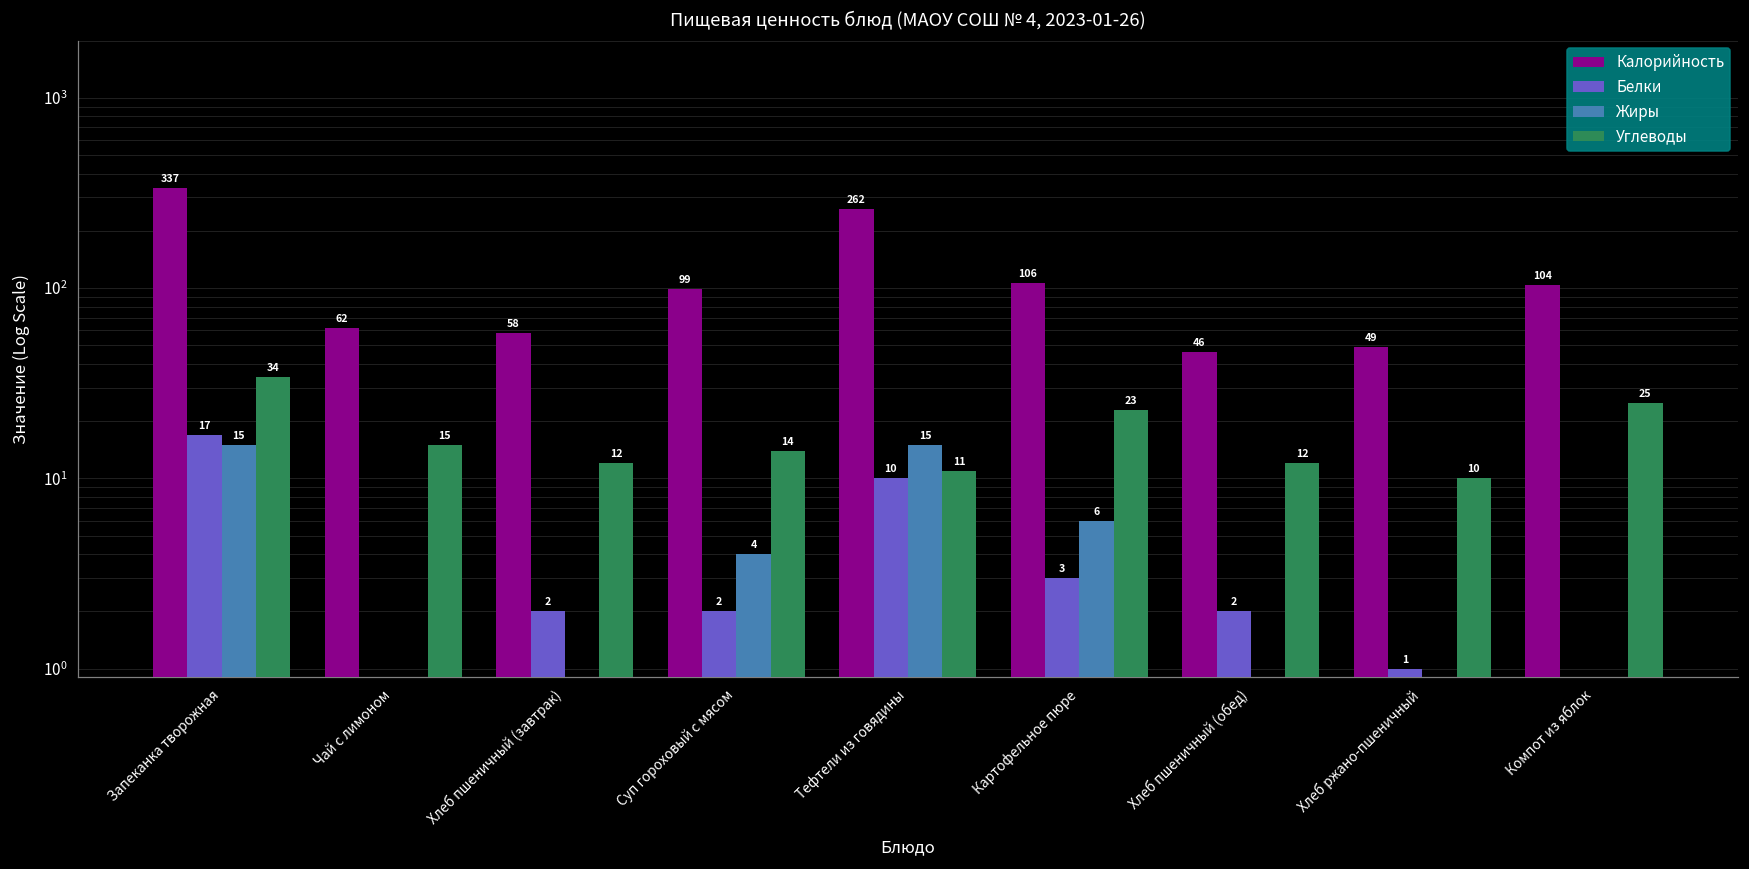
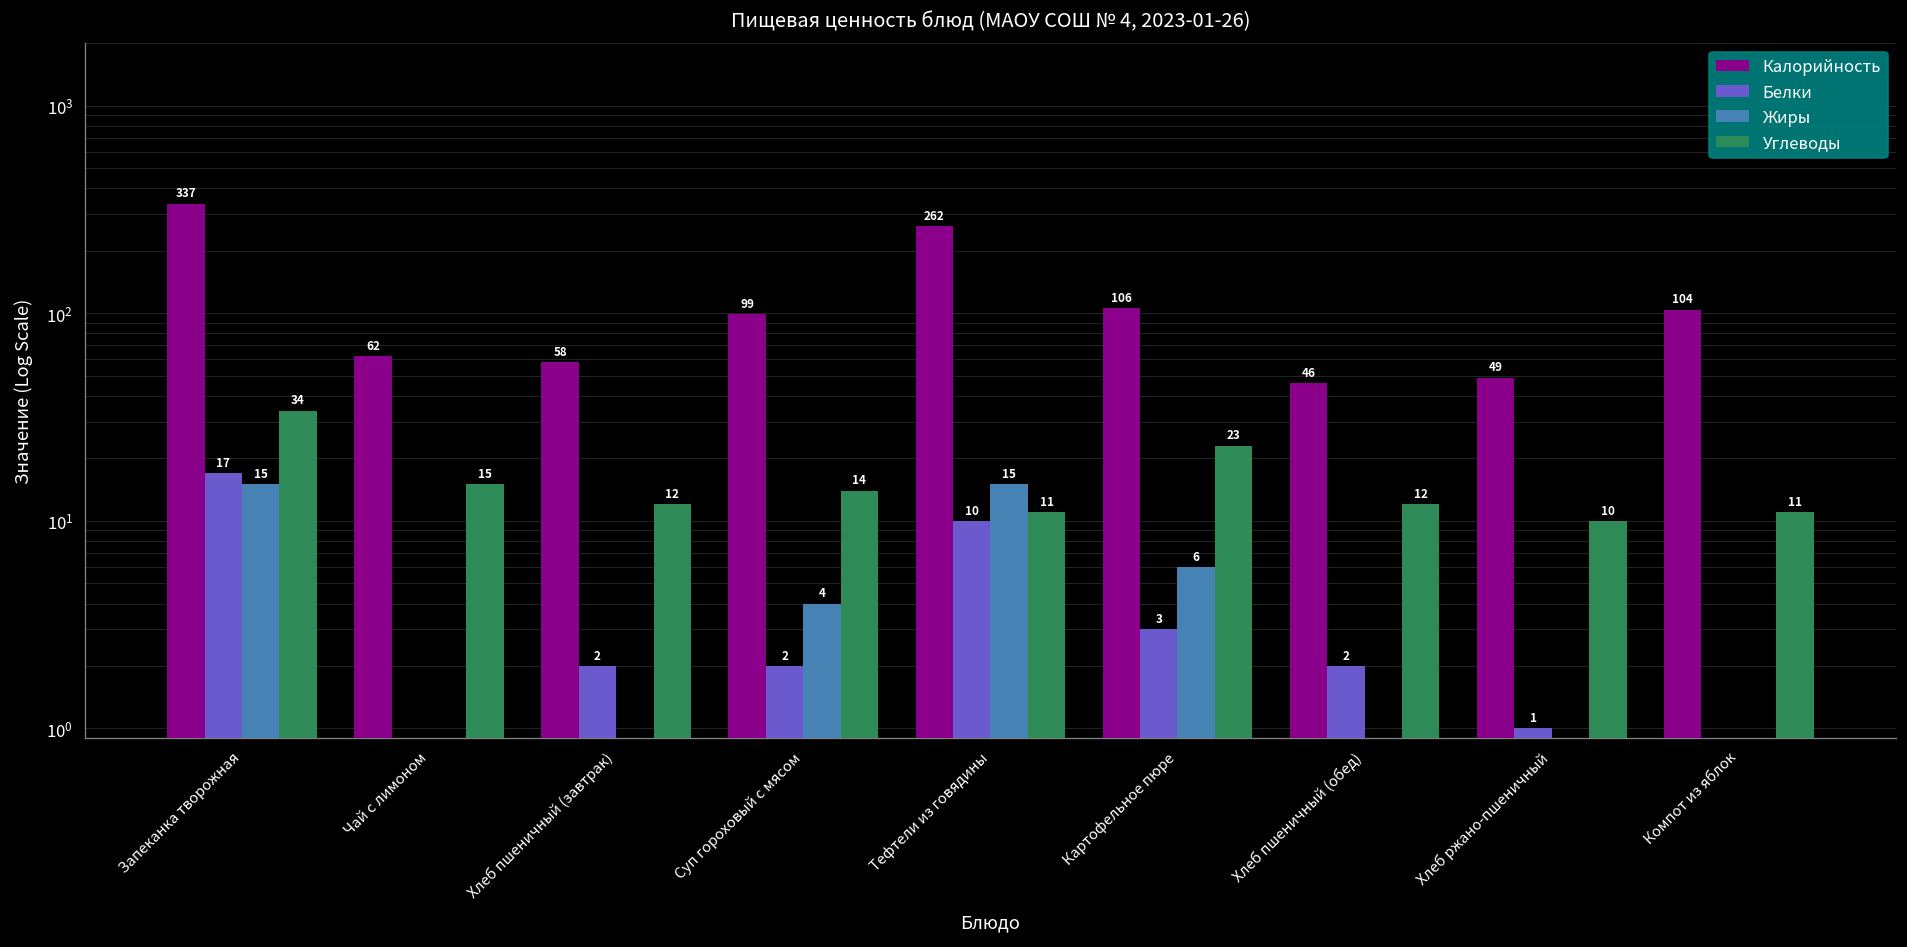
  {
    "Калорийность": {
      "Запеканка творожная": 337,
      "Чай с лимоном": 62,
      "Хлеб пшеничный (завтрак)": 58,
      "Суп гороховый с мясом": 99,
      "Тефтели из говядины": 262,
      "Картофельное пюре": 106,
      "Хлеб пшеничный (обед)": 46,
      "Хлеб ржано-пшеничный": 49,
      "Компот из яблок": 104
    },
    "Углеводы": {
      "Запеканка творожная": 34,
      "Чай с лимоном": 15,
      "Хлеб пшеничный (завтрак)": 12,
      "Суп гороховый с мясом": 14,
      "Тефтели из говядины": 11,
      "Картофельное пюре": 23,
      "Хлеб пшеничный (обед)": 12,
      "Хлеб ржано-пшеничный": 10,
-     "Компот из яблок": 25
+     "Компот из яблок": 11
    }
  }
